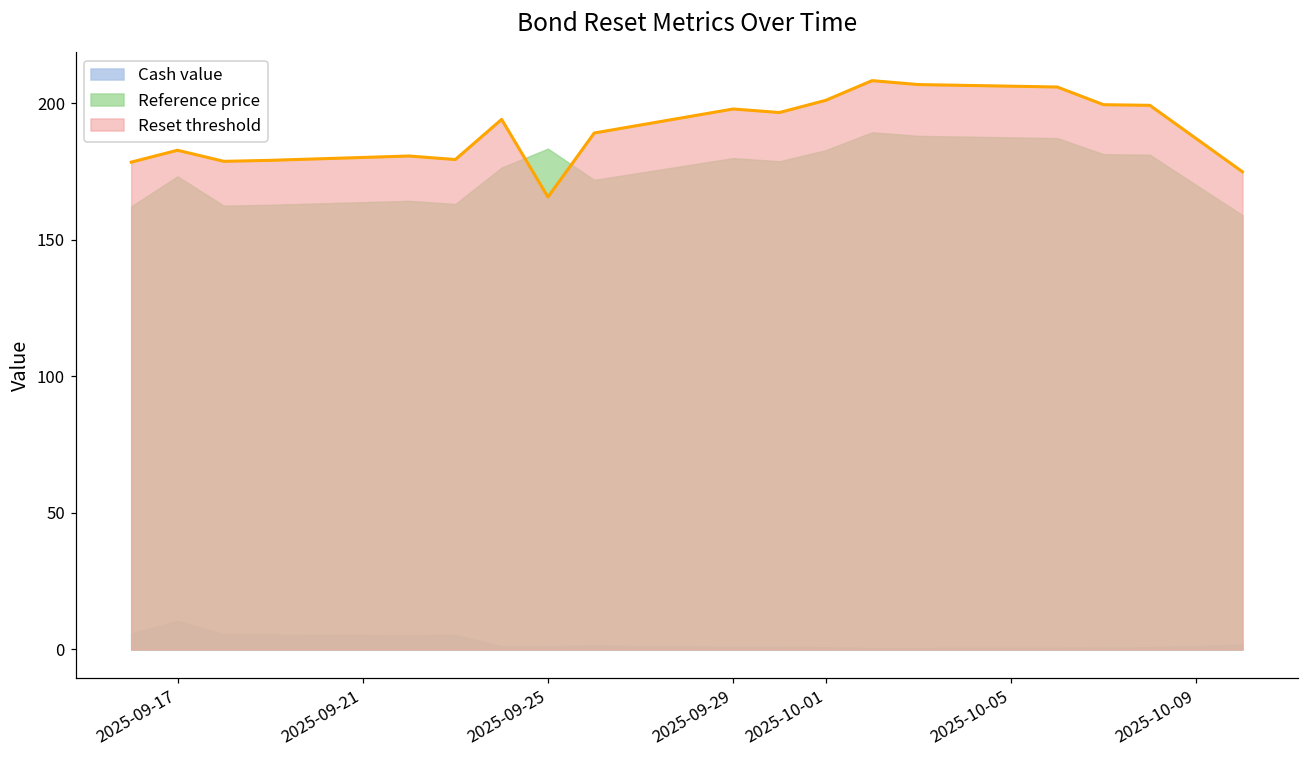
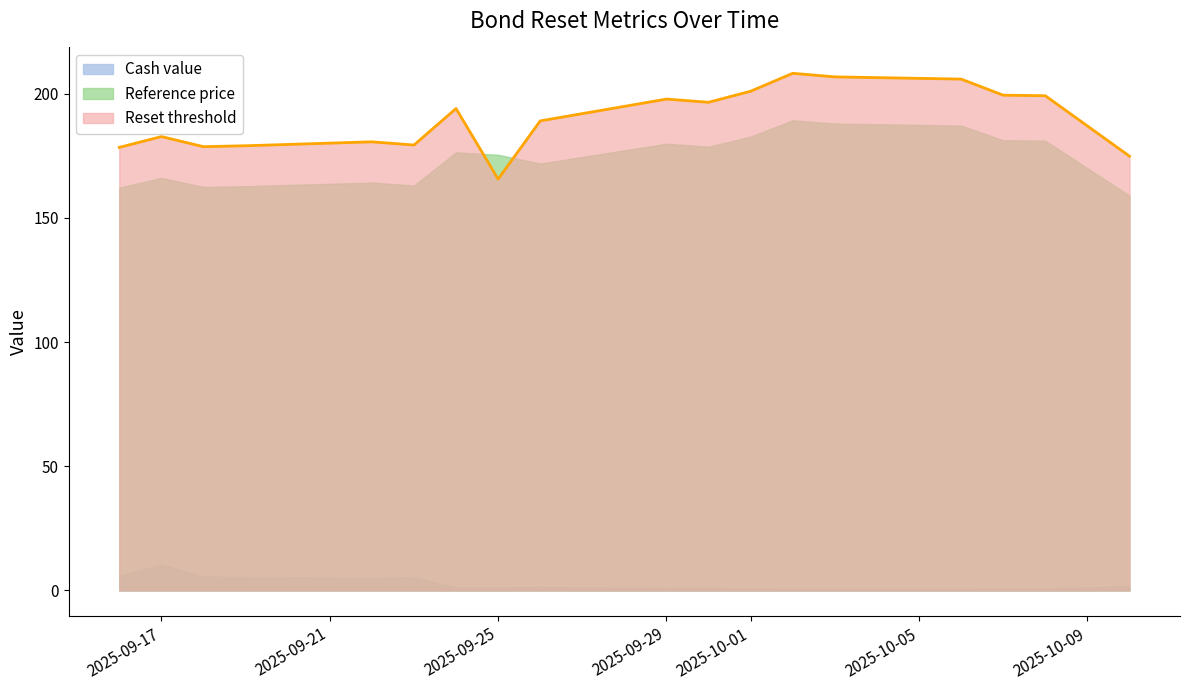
  {
    "Cash value": {
      "2025-09-17": 11,
      "2025-09-25": 1,
      "2025-09-29": 1,
      "2025-10-01": 1
    },
    "Reference price": {
-     "2025-09-17": 173,
-     "2025-09-25": 183,
+     "2025-09-17": 166,
+     "2025-09-25": 175,
      "2025-09-29": 180,
      "2025-10-01": 183
    },
    "Reset threshold": {
      "2025-09-17": 183,
      "2025-09-25": 166,
      "2025-09-29": 198,
      "2025-10-01": 201
    }
  }
